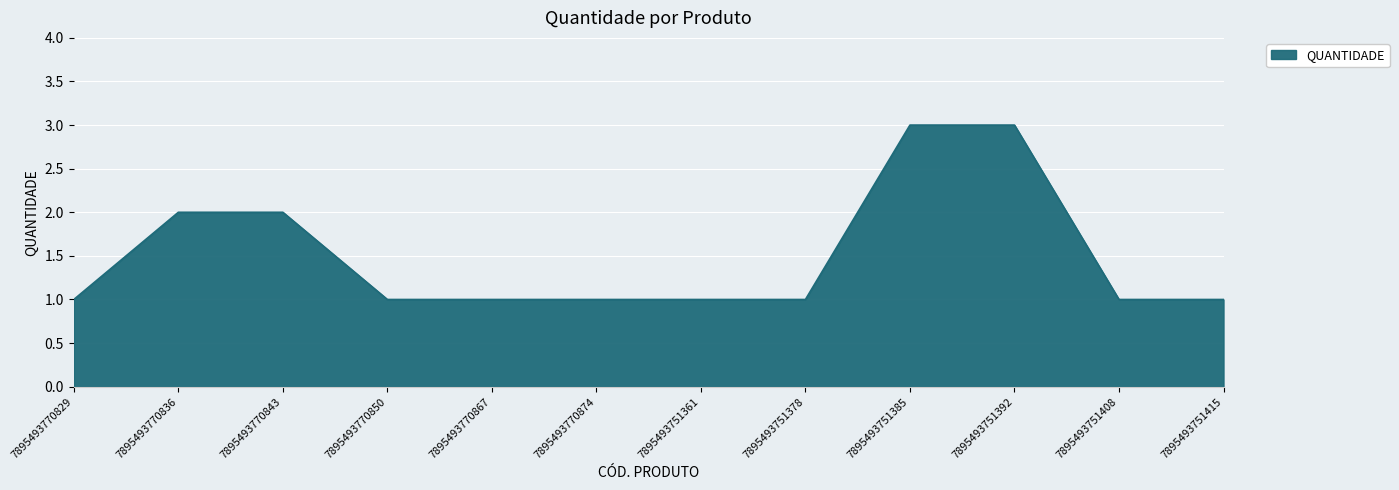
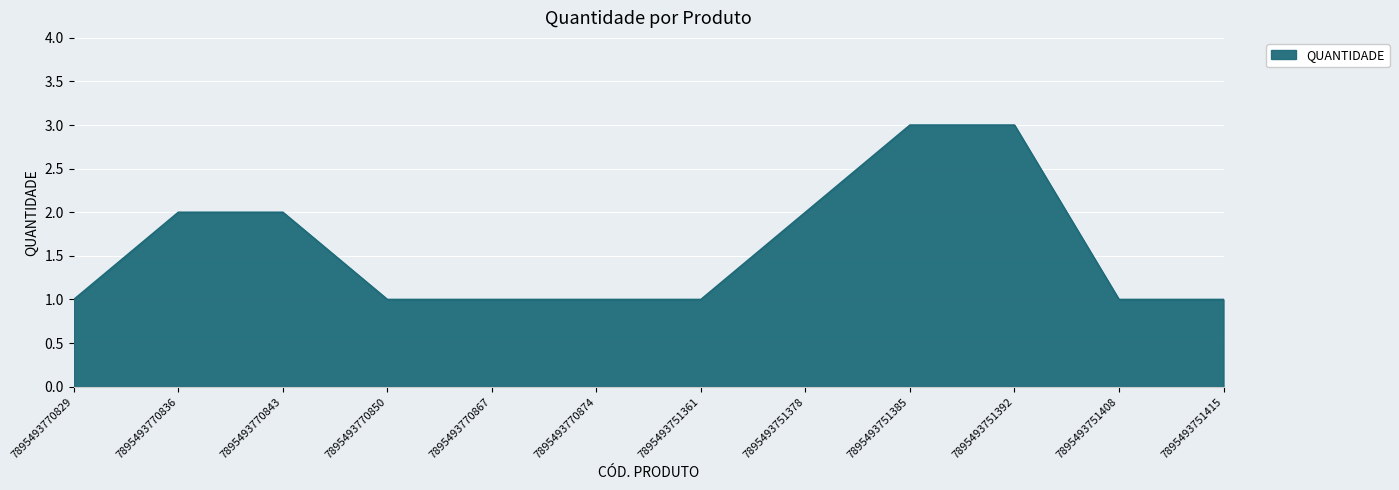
  {
    "7895493770829": 1,
    "7895493770836": 2,
    "7895493770843": 2,
    "7895493770850": 1,
    "7895493770867": 1,
    "7895493770874": 1,
    "7895493751361": 1,
-   "7895493751378": 1,
+   "7895493751378": 2,
    "7895493751385": 3,
    "7895493751392": 3,
    "7895493751408": 1,
    "7895493751415": 1
  }
